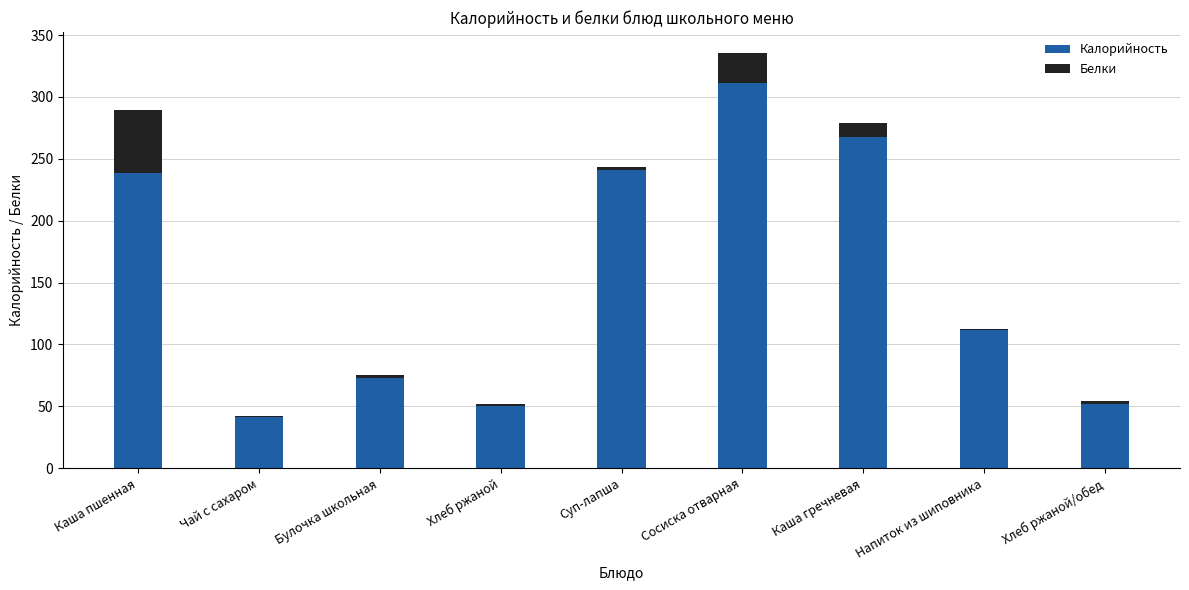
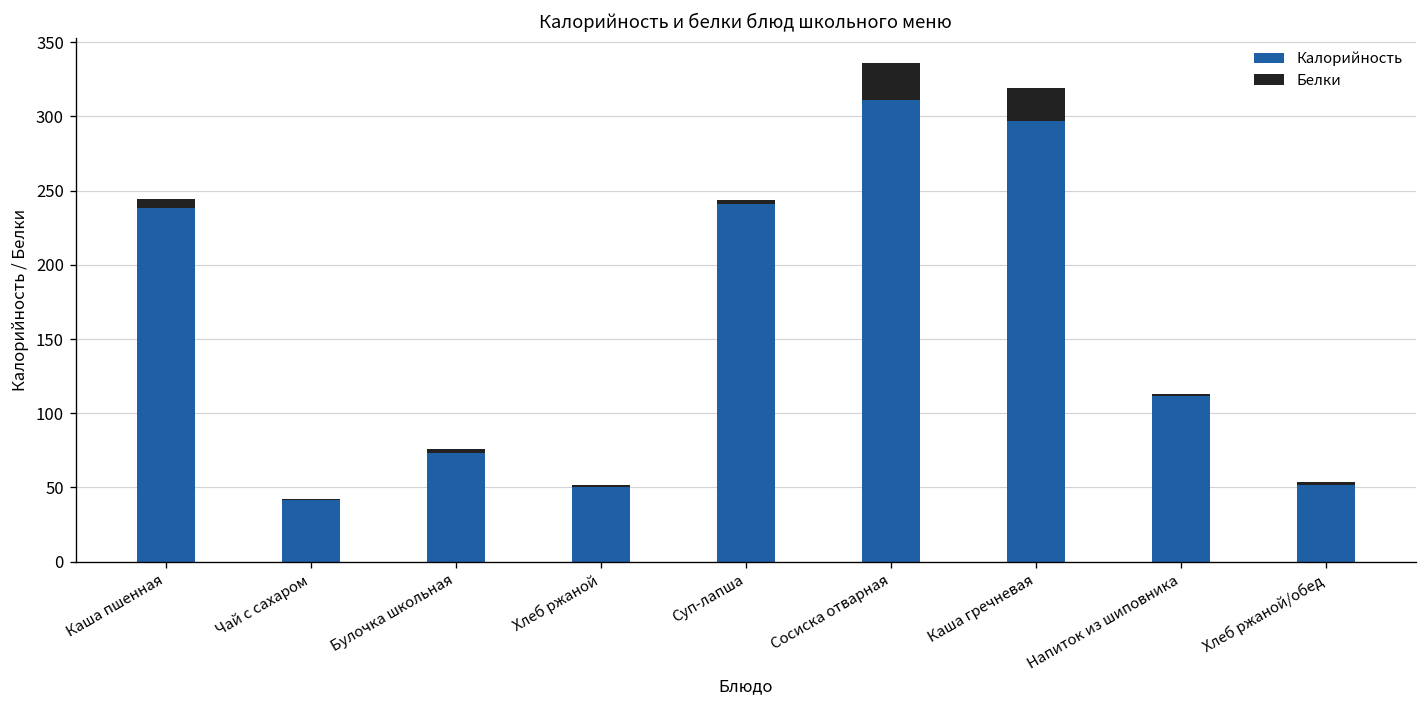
  {
    "Калорийность": {
      "Каша пшенная": 239,
      "Чай с сахаром": 42,
      "Булочка школьная": 73,
      "Хлеб ржаной": 50,
      "Суп-лапша": 241,
      "Сосиска отварная": 311,
-     "Каша гречневая": 268,
+     "Каша гречневая": 297,
      "Напиток из шиповника": 112,
      "Хлеб ржаной/обед": 52
    },
    "Белки": {
-     "Каша пшенная": 51,
+     "Каша пшенная": 6,
      "Булочка школьная": 3,
      "Суп-лапша": 3,
      "Сосиска отварная": 25,
-     "Каша гречневая": 11
+     "Каша гречневая": 22
    }
  }
